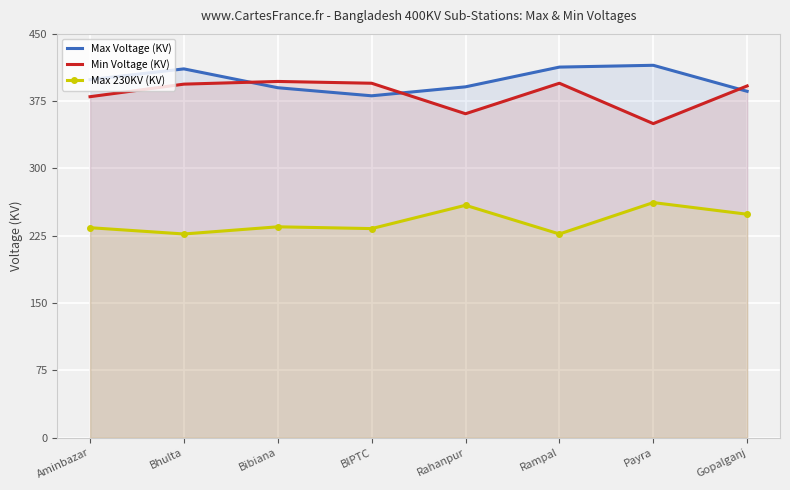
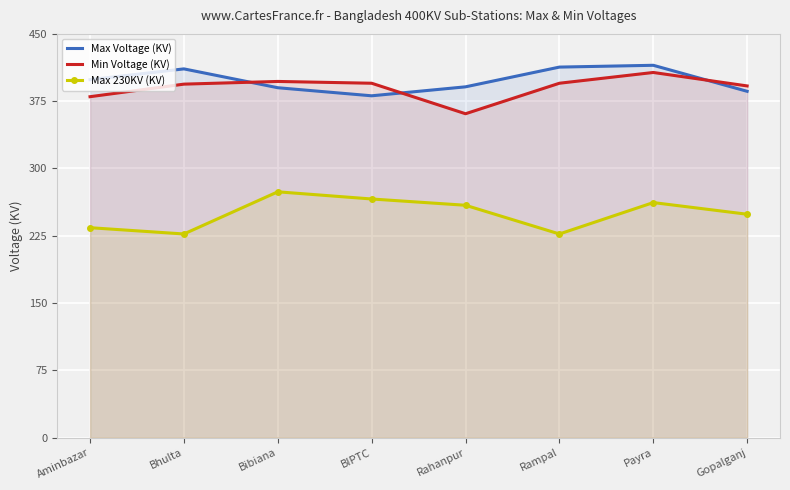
  {
    "Max Voltage (KV)": {
      "Bhulta": 410,
      "Bibiana": 390,
      "BIPTC": 380,
      "Rahanpur": 390,
      "Rampal": 410,
      "Payra": 420,
      "Gopalganj": 390
    },
    "Min Voltage (KV)": {
      "Aminbazar": 380,
      "Bhulta": 390,
      "Bibiana": 400,
      "BIPTC": 400,
      "Rahanpur": 360,
      "Rampal": 400,
-     "Payra": 350,
+     "Payra": 410,
      "Gopalganj": 390
    },
    "Max 230KV (KV)": {
      "Aminbazar": 230,
      "Bhulta": 230,
-     "Bibiana": 240,
-     "BIPTC": 230,
+     "Bibiana": 270,
+     "BIPTC": 270,
      "Rahanpur": 260,
      "Rampal": 230,
      "Payra": 260,
      "Gopalganj": 250
    }
  }
